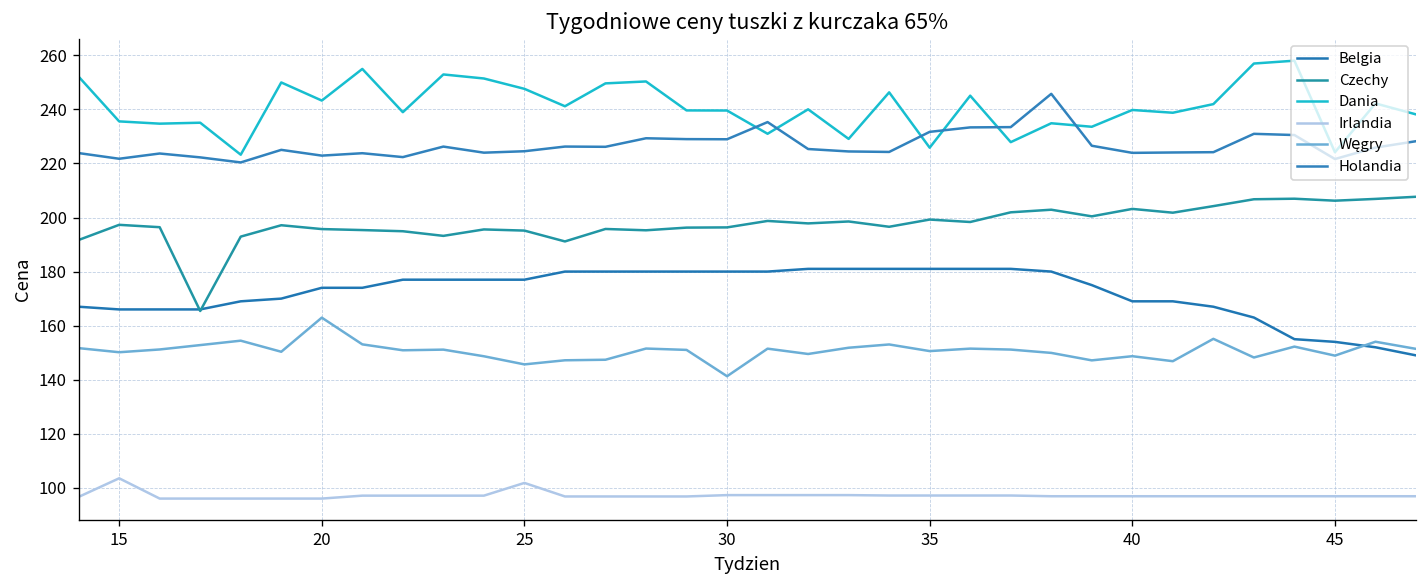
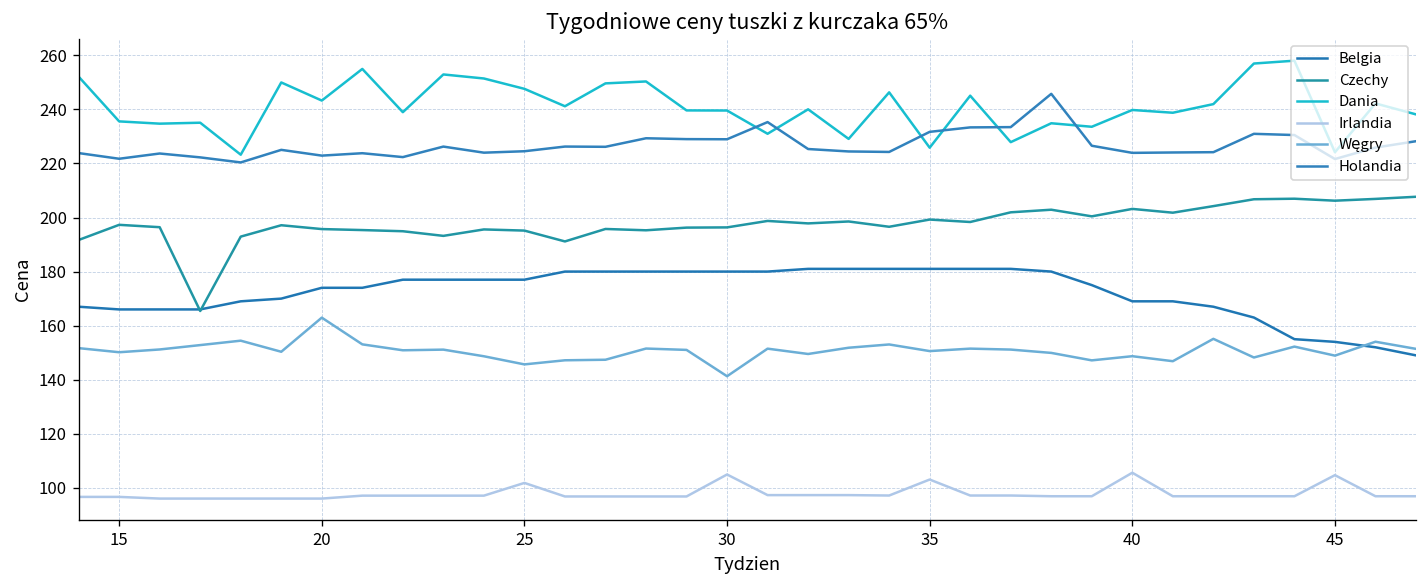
  {
    "Irlandia": {
-     "15": 104,
+     "15": 97,
      "20": 96,
      "25": 102,
-     "30": 97,
-     "35": 97,
-     "40": 97,
-     "45": 97
+     "30": 105,
+     "35": 103,
+     "40": 106,
+     "45": 105
    },
    "Węgry": {
      "15": 150,
      "20": 163,
      "25": 146,
      "30": 141,
      "35": 151,
      "40": 149,
      "45": 149
    }
  }
